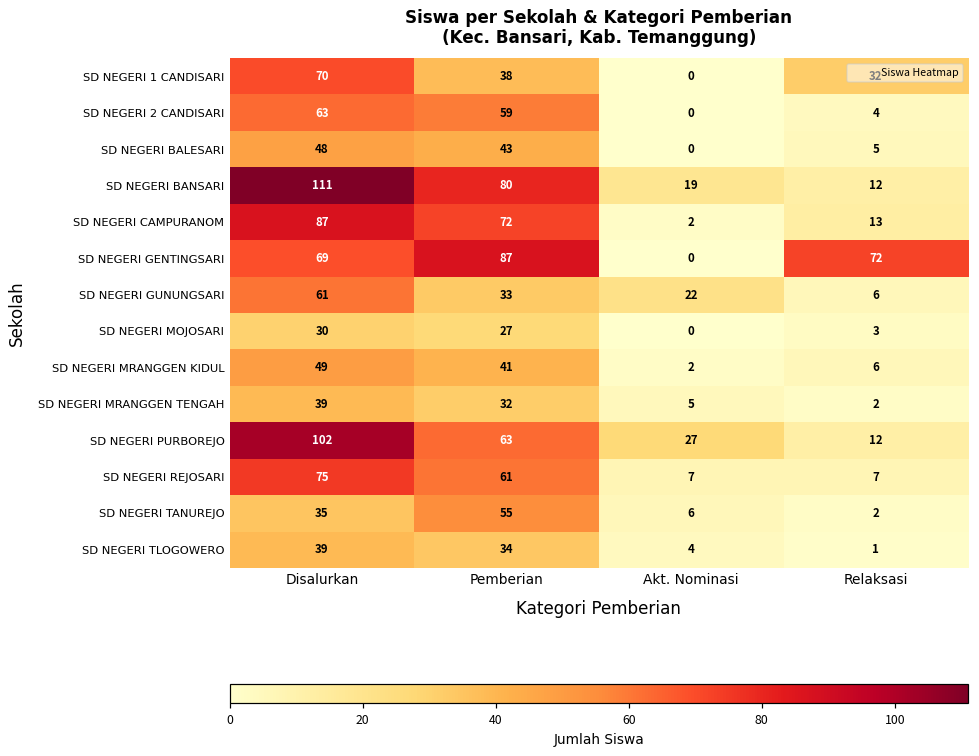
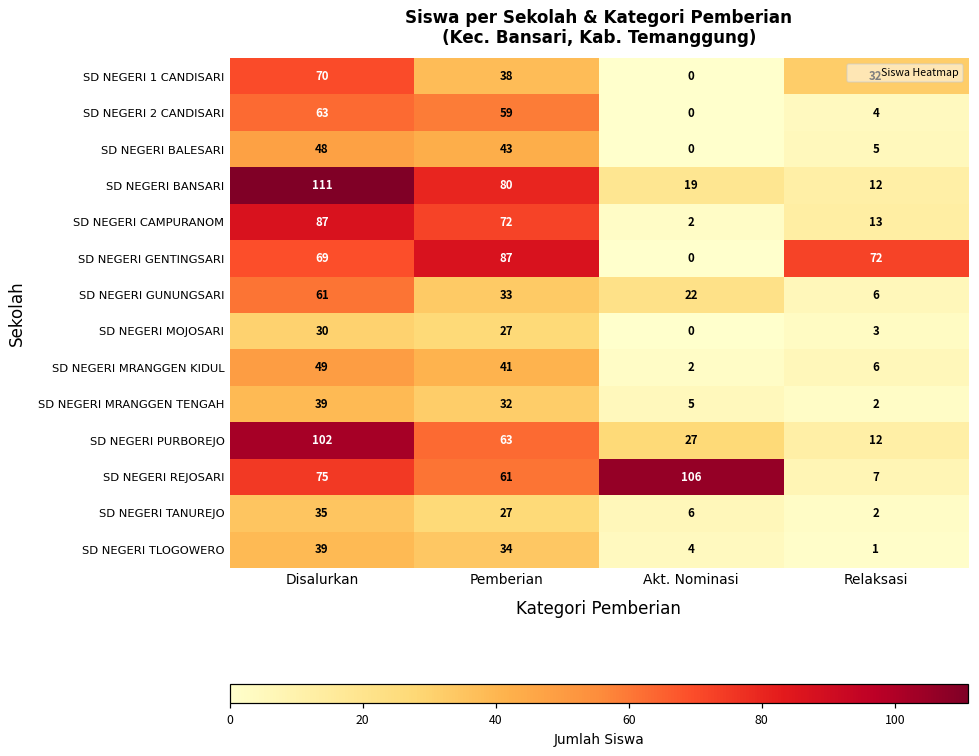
  {
    "SD NEGERI 1 CANDISARI": {
      "Disalurkan": 70,
      "Pemberian": 38,
      "Akt. Nominasi": 0
    },
    "SD NEGERI 2 CANDISARI": {
      "Disalurkan": 63,
      "Pemberian": 59,
      "Akt. Nominasi": 0,
      "Relaksasi": 4
    },
    "SD NEGERI BALESARI": {
      "Disalurkan": 48,
      "Pemberian": 43,
      "Akt. Nominasi": 0,
      "Relaksasi": 5
    },
    "SD NEGERI BANSARI": {
      "Disalurkan": 111,
      "Pemberian": 80,
      "Akt. Nominasi": 19,
      "Relaksasi": 12
    },
    "SD NEGERI CAMPURANOM": {
      "Disalurkan": 87,
      "Pemberian": 72,
      "Akt. Nominasi": 2,
      "Relaksasi": 13
    },
    "SD NEGERI GENTINGSARI": {
      "Disalurkan": 69,
      "Pemberian": 87,
      "Akt. Nominasi": 0,
      "Relaksasi": 72
    },
    "SD NEGERI GUNUNGSARI": {
      "Disalurkan": 61,
      "Pemberian": 33,
      "Akt. Nominasi": 22,
      "Relaksasi": 6
    },
    "SD NEGERI MOJOSARI": {
      "Disalurkan": 30,
      "Pemberian": 27,
      "Akt. Nominasi": 0,
      "Relaksasi": 3
    },
    "SD NEGERI MRANGGEN KIDUL": {
      "Disalurkan": 49,
      "Pemberian": 41,
      "Akt. Nominasi": 2,
      "Relaksasi": 6
    },
    "SD NEGERI MRANGGEN TENGAH": {
      "Disalurkan": 39,
      "Pemberian": 32,
      "Akt. Nominasi": 5,
      "Relaksasi": 2
    },
    "SD NEGERI PURBOREJO": {
      "Disalurkan": 102,
      "Pemberian": 63,
      "Akt. Nominasi": 27,
      "Relaksasi": 12
    },
    "SD NEGERI REJOSARI": {
      "Disalurkan": 75,
      "Pemberian": 61,
-     "Akt. Nominasi": 7,
+     "Akt. Nominasi": 106,
      "Relaksasi": 7
    },
    "SD NEGERI TANUREJO": {
      "Disalurkan": 35,
-     "Pemberian": 55,
+     "Pemberian": 27,
      "Akt. Nominasi": 6,
      "Relaksasi": 2
    },
    "SD NEGERI TLOGOWERO": {
      "Disalurkan": 39,
      "Pemberian": 34,
      "Akt. Nominasi": 4,
      "Relaksasi": 1
    }
  }
